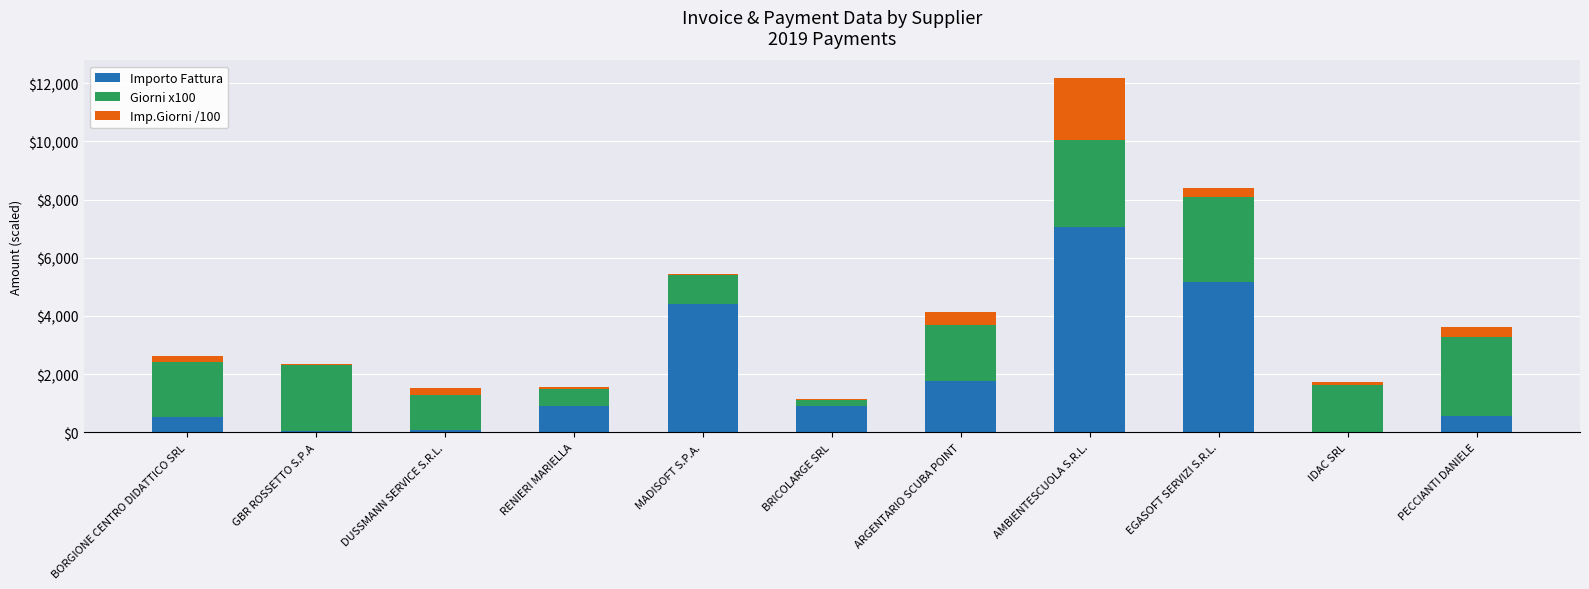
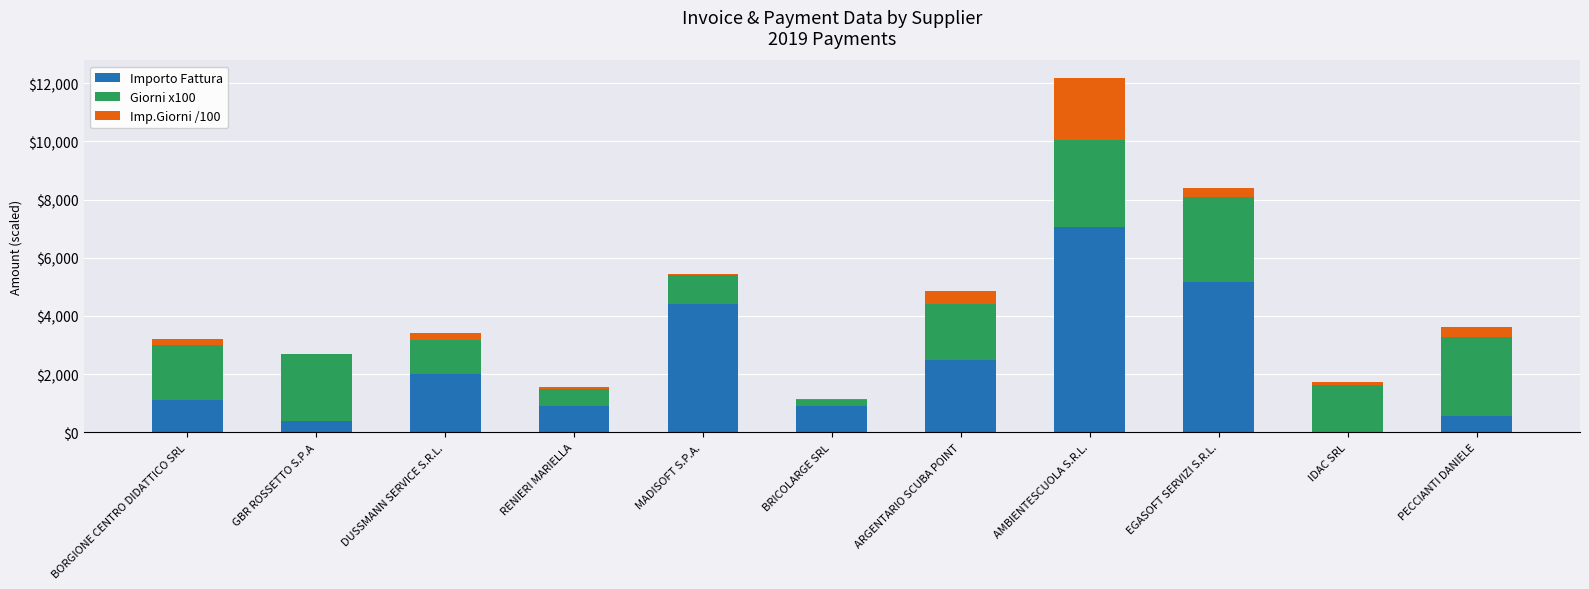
  {
    "Importo Fattura": {
-     "BORGIONE CENTRO DIDATTICO SRL": "$500",
-     "GBR ROSSETTO S.P.A": "$0",
-     "DUSSMANN SERVICE S.R.L.": "$100",
+     "BORGIONE CENTRO DIDATTICO SRL": "$1,100",
+     "GBR ROSSETTO S.P.A": "$400",
+     "DUSSMANN SERVICE S.R.L.": "$2,000",
      "RENIERI MARIELLA": "$900",
      "MADISOFT S.P.A.": "$4,400",
      "BRICOLARGE SRL": "$900",
-     "ARGENTARIO SCUBA POINT": "$1,800",
+     "ARGENTARIO SCUBA POINT": "$2,500",
      "AMBIENTESCUOLA S.R.L.": "$7,100",
      "EGASOFT SERVIZI S.R.L.": "$5,200",
      "PECCIANTI DANIELE": "$600"
    },
    "Giorni x100": {
      "BORGIONE CENTRO DIDATTICO SRL": "$1,900",
      "GBR ROSSETTO S.P.A": "$2,300",
      "DUSSMANN SERVICE S.R.L.": "$1,200",
      "RENIERI MARIELLA": "$600",
      "MADISOFT S.P.A.": "$1,000",
      "BRICOLARGE SRL": "$200",
      "ARGENTARIO SCUBA POINT": "$1,900",
      "AMBIENTESCUOLA S.R.L.": "$3,000",
      "EGASOFT SERVIZI S.R.L.": "$2,900",
      "IDAC SRL": "$1,600",
      "PECCIANTI DANIELE": "$2,700"
    },
    "Imp.Giorni /100": {
      "BORGIONE CENTRO DIDATTICO SRL": "$200",
      "DUSSMANN SERVICE S.R.L.": "$200",
      "ARGENTARIO SCUBA POINT": "$500",
      "AMBIENTESCUOLA S.R.L.": "$2,100",
      "EGASOFT SERVIZI S.R.L.": "$300",
      "IDAC SRL": "$100",
      "PECCIANTI DANIELE": "$400"
    }
  }
